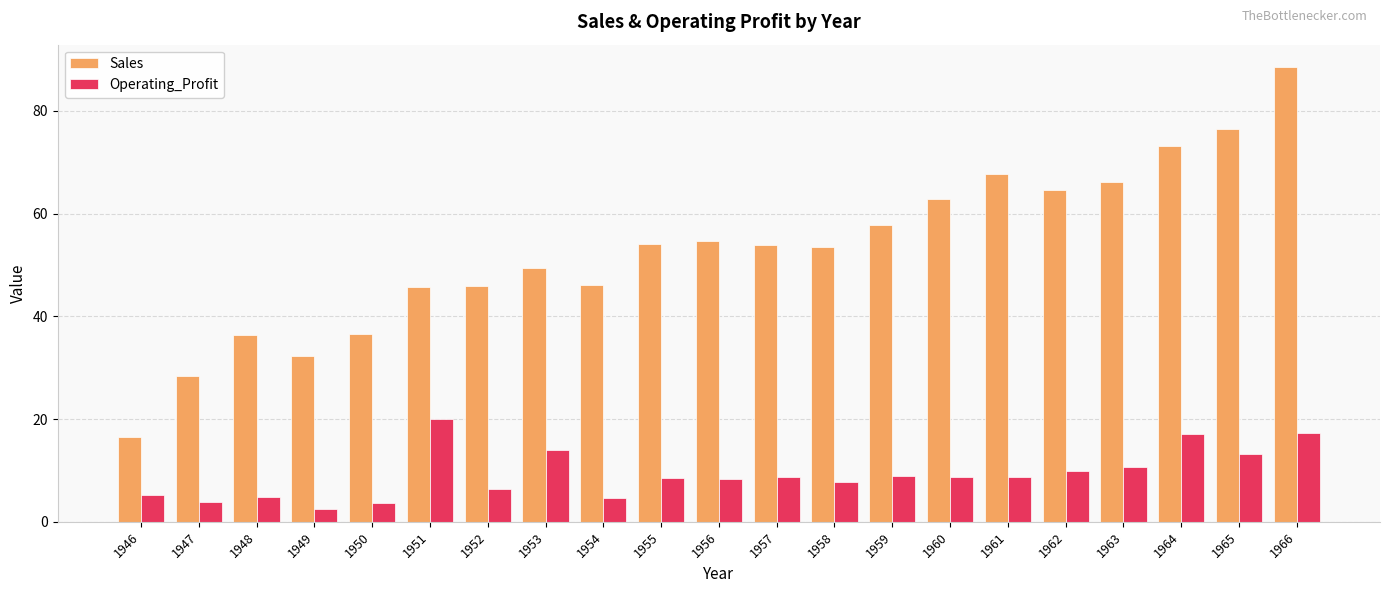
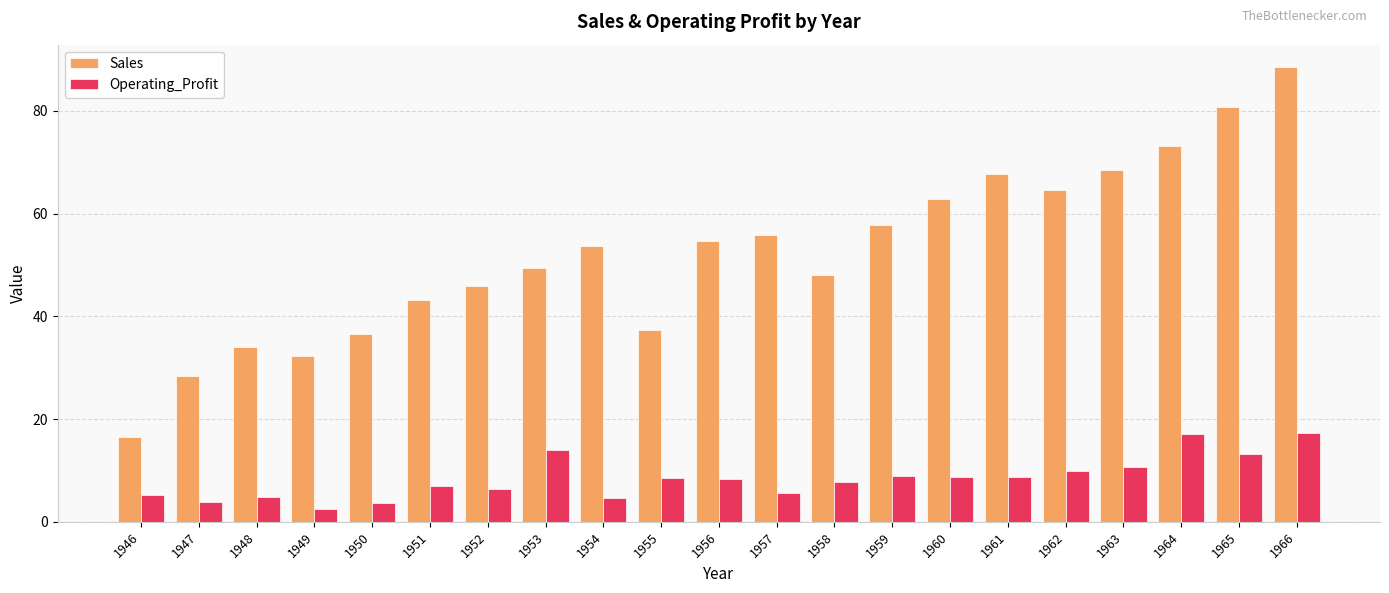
  {
    "Sales": {
      "1946": 17,
      "1947": 28,
-     "1948": 36,
+     "1948": 34,
      "1949": 32,
      "1950": 37,
-     "1951": 46,
+     "1951": 43,
      "1952": 46,
      "1953": 50,
-     "1954": 46,
-     "1955": 54,
+     "1954": 54,
+     "1955": 37,
      "1956": 55,
-     "1957": 54,
-     "1958": 53,
+     "1957": 56,
+     "1958": 48,
      "1959": 58,
      "1960": 63,
      "1961": 68,
      "1962": 65,
-     "1963": 66,
+     "1963": 69,
      "1964": 73,
-     "1965": 77,
+     "1965": 81,
      "1966": 88
    },
    "Operating_Profit": {
      "1946": 5,
      "1947": 4,
      "1948": 5,
      "1949": 2,
      "1950": 4,
-     "1951": 20,
+     "1951": 7,
      "1952": 6,
      "1953": 14,
      "1954": 5,
      "1955": 9,
      "1956": 8,
-     "1957": 9,
+     "1957": 6,
      "1958": 8,
      "1959": 9,
      "1960": 9,
      "1961": 9,
      "1962": 10,
      "1963": 11,
      "1964": 17,
      "1965": 13,
      "1966": 17
    }
  }
